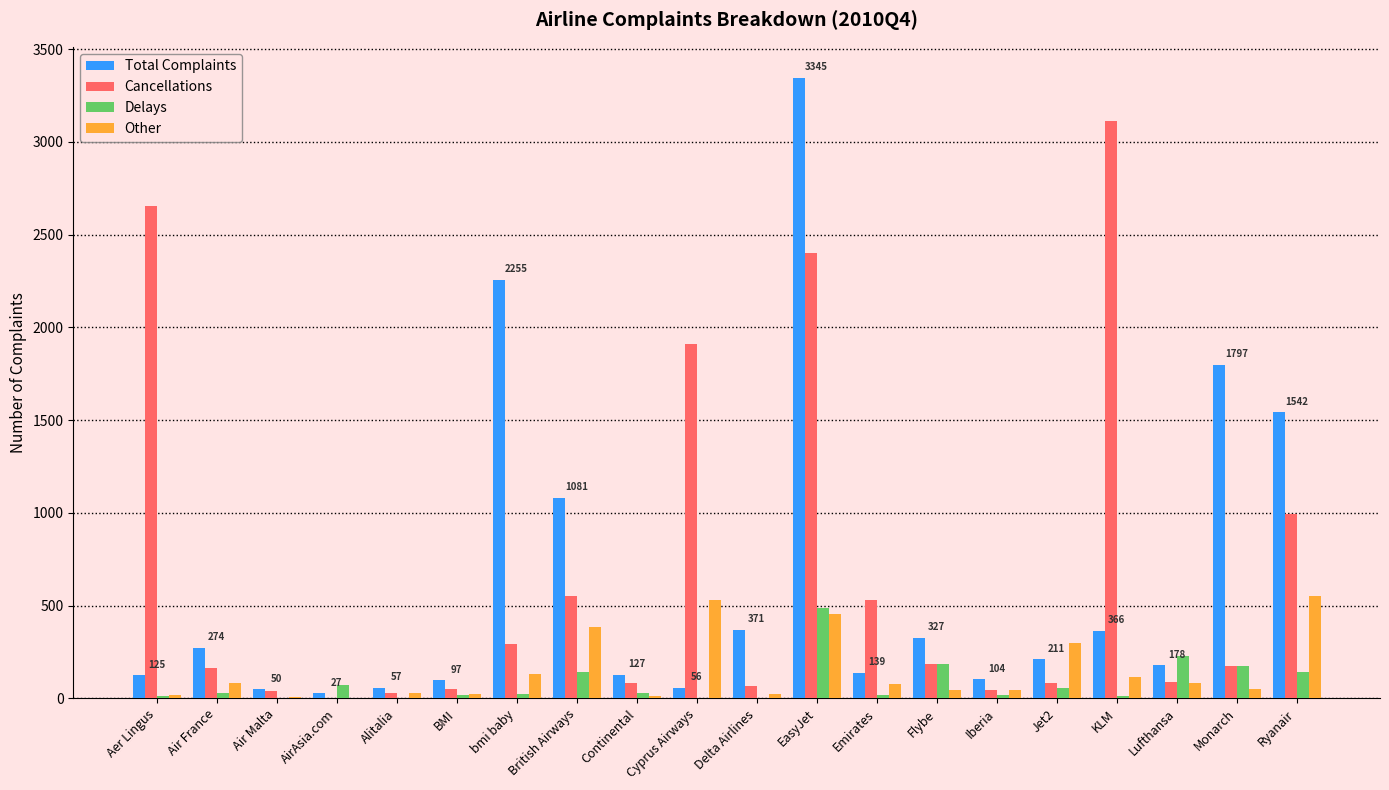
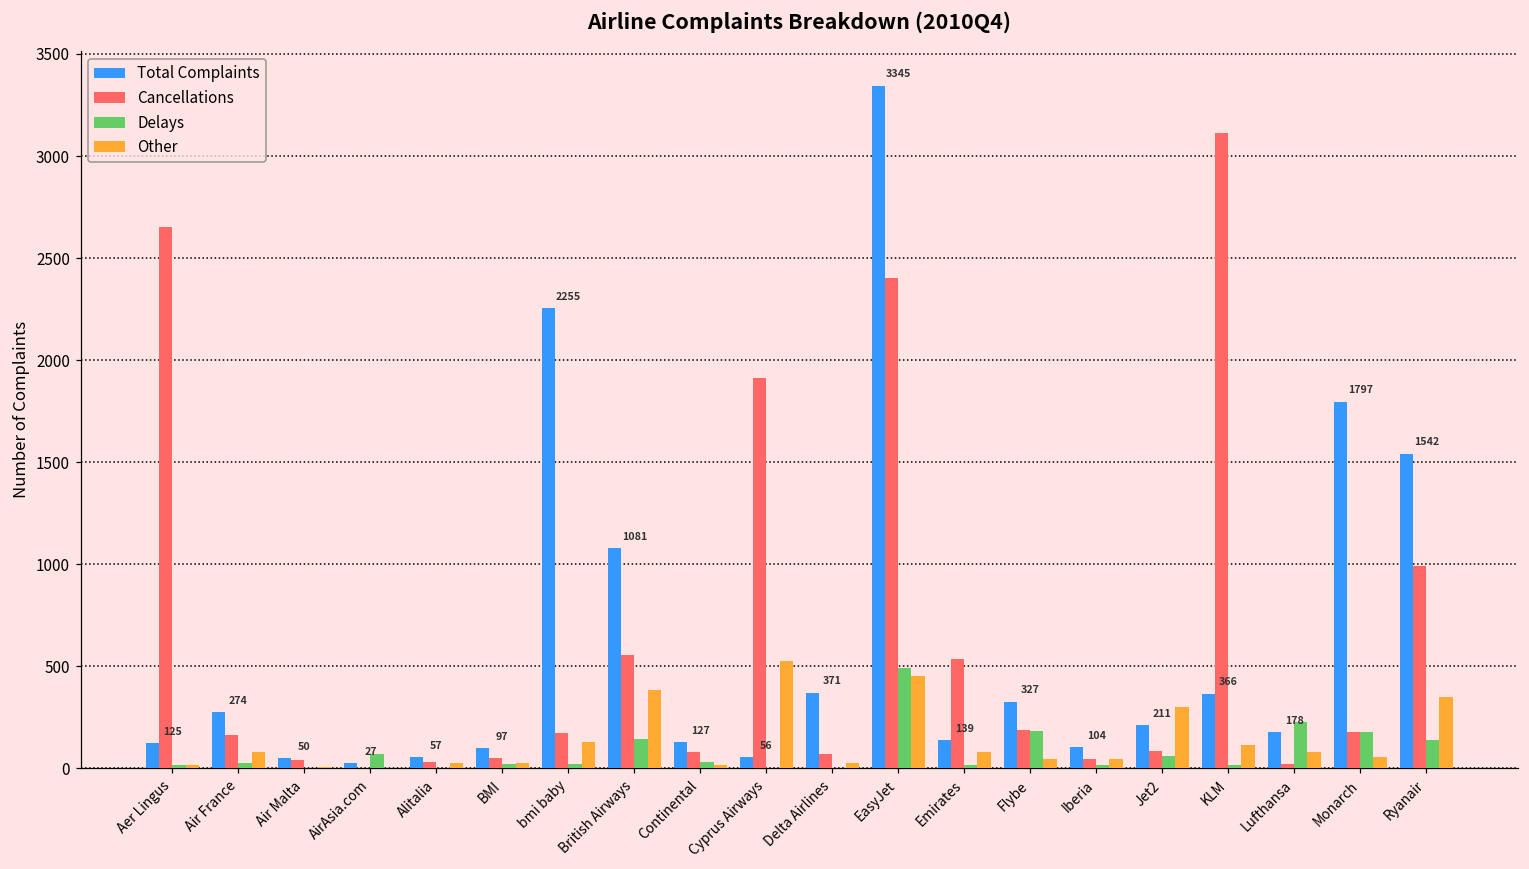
  {
    "Total Complaints": {
      "Aer Lingus": 125,
      "Air France": 274,
      "Air Malta": 50,
      "AirAsia.com": 27,
      "Alitalia": 57,
      "BMI": 97,
      "bmi baby": 2255,
      "British Airways": 1081,
      "Continental": 127,
      "Cyprus Airways": 56,
      "Delta Airlines": 371,
      "EasyJet": 3345,
      "Emirates": 139,
      "Flybe": 327,
      "Iberia": 104,
      "Jet2": 211,
      "KLM": 366,
      "Lufthansa": 178,
      "Monarch": 1797,
      "Ryanair": 1542
    },
    "Cancellations": {
      "Air France": 160,
      "BMI": 50,
-     "bmi baby": 290,
+     "bmi baby": 170,
      "British Airways": 550,
      "Continental": 80,
      "Cyprus Airways": 1910,
      "Delta Airlines": 70,
      "EasyJet": 2400,
      "Emirates": 530,
      "Flybe": 190,
      "Iberia": 40,
      "Jet2": 90,
-     "Lufthansa": 90,
+     "Lufthansa": 20,
      "Monarch": 180,
      "Ryanair": 990
    },
    "Delays": {
      "Aer Lingus": 10,
      "Air France": 30,
      "BMI": 20,
      "bmi baby": 20,
      "British Airways": 150,
      "Continental": 30,
      "EasyJet": 490,
      "Emirates": 20,
      "Flybe": 180,
      "Iberia": 20,
      "Jet2": 60,
      "KLM": 10,
      "Monarch": 180,
      "Ryanair": 140
    },
    "Other": {
      "Aer Lingus": 20,
      "Air France": 80,
      "Alitalia": 30,
      "BMI": 30,
      "bmi baby": 130,
      "British Airways": 380,
      "Continental": 20,
      "Cyprus Airways": 530,
      "Delta Airlines": 20,
      "EasyJet": 450,
      "Emirates": 80,
      "Flybe": 50,
      "Iberia": 40,
      "KLM": 110,
      "Lufthansa": 80,
      "Monarch": 50,
-     "Ryanair": 550
+     "Ryanair": 350
    }
  }
